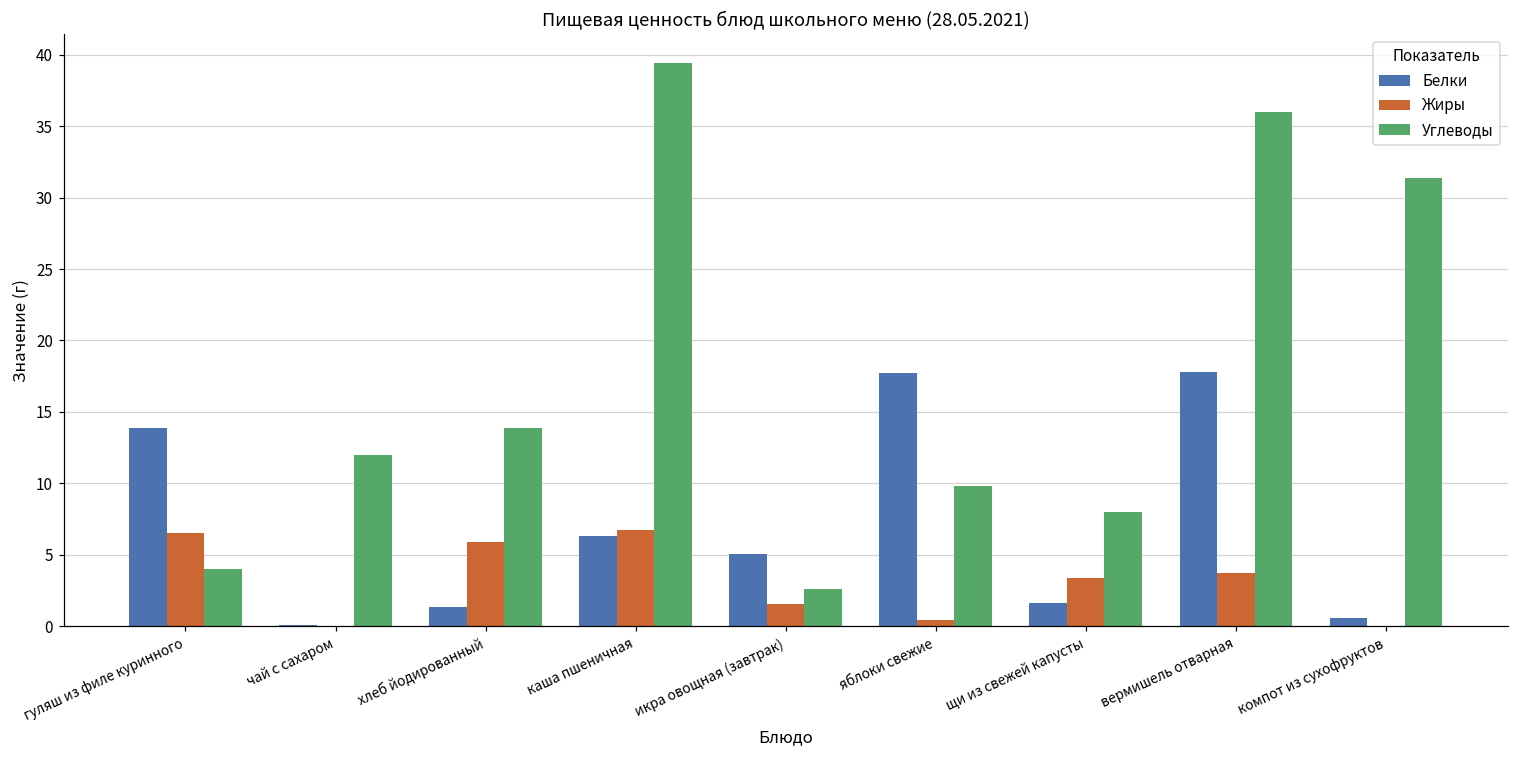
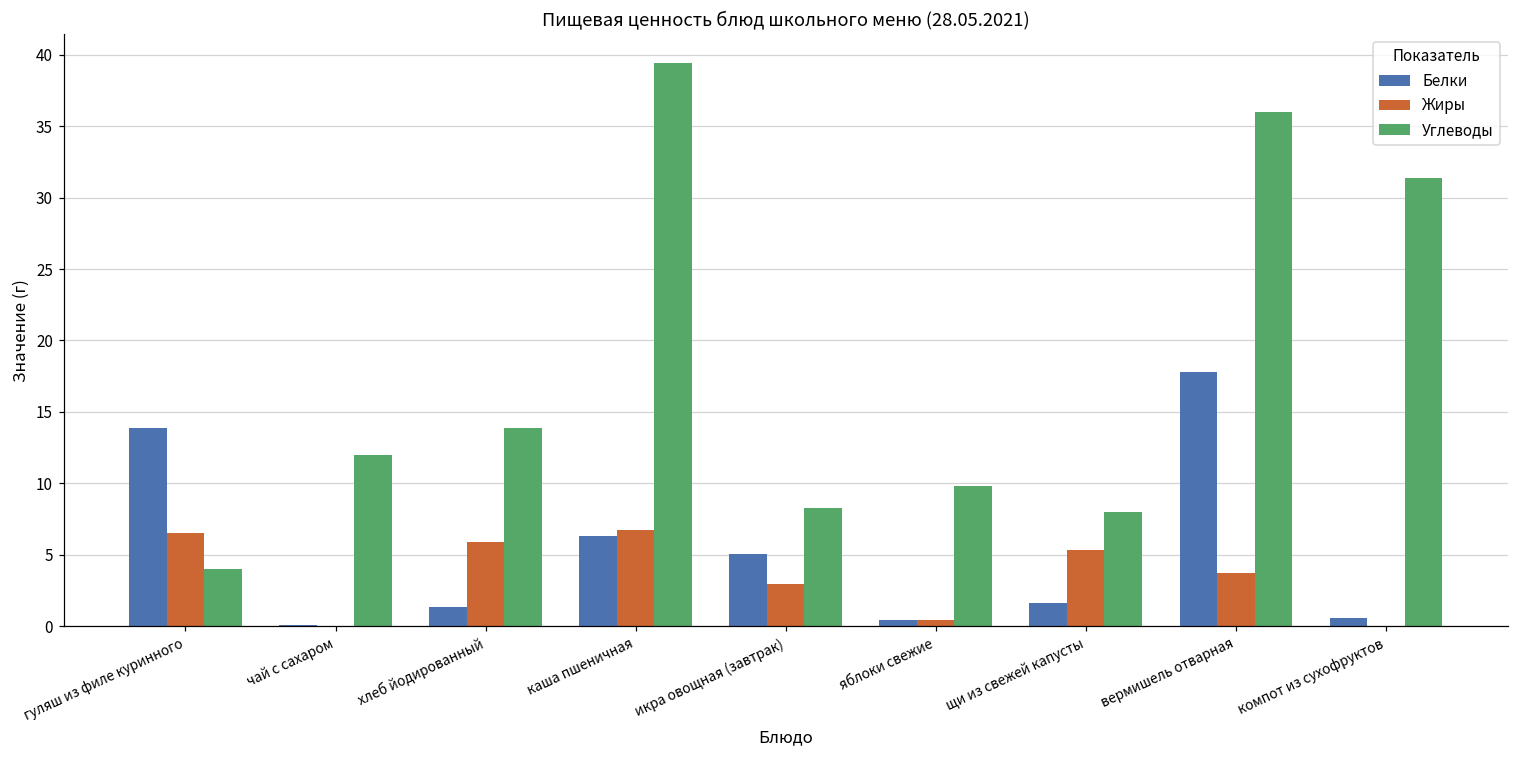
  {
    "Белки": {
      "гуляш из филе куринного": 13.9,
      "хлеб йодированный": 1.4,
      "каша пшеничная": 6.3,
      "икра овощная (завтрак)": 5.0,
-     "яблоки свежие": 17.7,
+     "яблоки свежие": 0.4,
      "щи из свежей капусты": 1.6,
      "вермишель отварная": 17.8,
      "компот из сухофруктов": 0.6
    },
    "Жиры": {
      "гуляш из филе куринного": 6.5,
      "хлеб йодированный": 5.9,
      "каша пшеничная": 6.8,
-     "икра овощная (завтрак)": 1.6,
+     "икра овощная (завтрак)": 2.9,
      "яблоки свежие": 0.4,
-     "щи из свежей капусты": 3.4,
+     "щи из свежей капусты": 5.3,
      "вермишель отварная": 3.7,
      "компот из сухофруктов": 0.0
    },
    "Углеводы": {
      "гуляш из филе куринного": 4.0,
      "чай с сахаром": 12.0,
      "хлеб йодированный": 13.9,
      "каша пшеничная": 39.5,
-     "икра овощная (завтрак)": 2.6,
+     "икра овощная (завтрак)": 8.3,
      "яблоки свежие": 9.8,
      "щи из свежей капусты": 8.0,
      "вермишель отварная": 36.0,
      "компот из сухофруктов": 31.4
    }
  }
